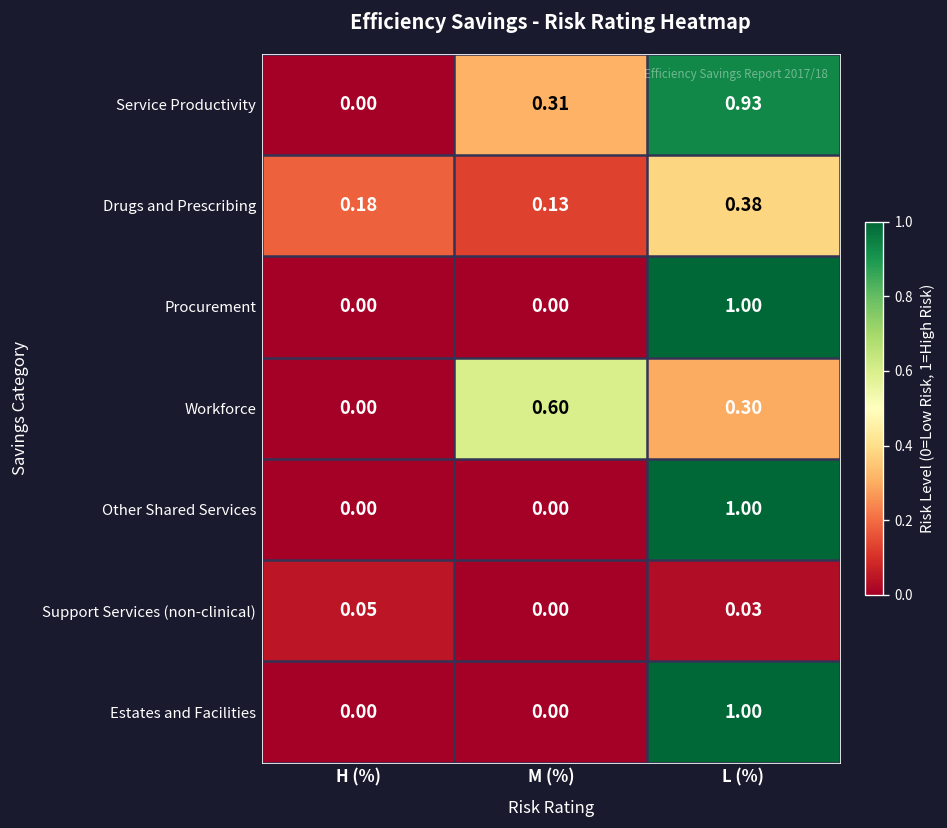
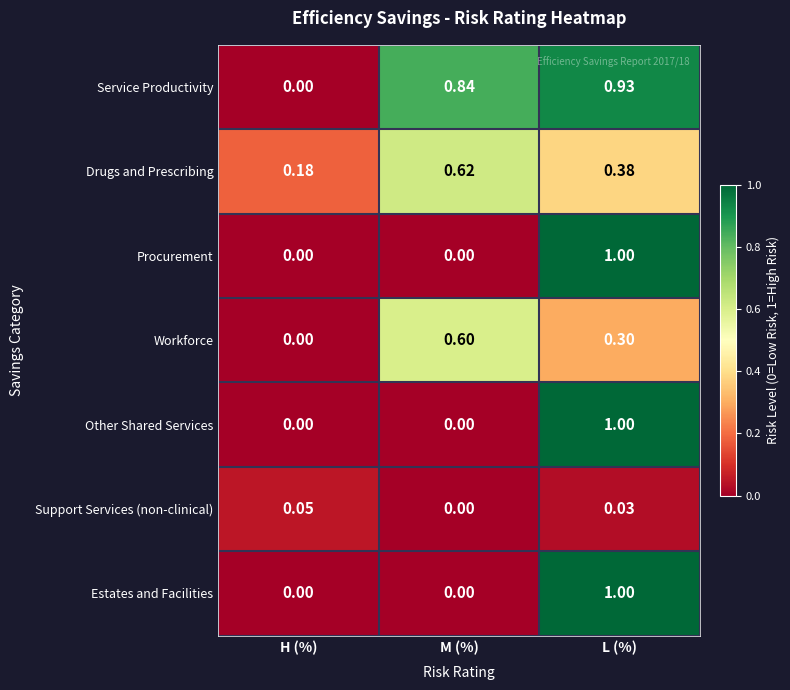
  {
    "Service Productivity": {
      "H (%)": 0.00,
-     "M (%)": 0.31
+     "M (%)": 0.84
    },
    "Drugs and Prescribing": {
      "H (%)": 0.18,
-     "M (%)": 0.13,
+     "M (%)": 0.62,
      "L (%)": 0.38
    },
    "Procurement": {
      "H (%)": 0.00,
      "M (%)": 0.00,
      "L (%)": 1.00
    },
    "Workforce": {
      "H (%)": 0.00,
      "M (%)": 0.60,
      "L (%)": 0.30
    },
    "Other Shared Services": {
      "H (%)": 0.00,
      "M (%)": 0.00,
      "L (%)": 1.00
    },
    "Support Services (non-clinical)": {
      "H (%)": 0.05,
      "M (%)": 0.00,
      "L (%)": 0.03
    },
    "Estates and Facilities": {
      "H (%)": 0.00,
      "M (%)": 0.00,
      "L (%)": 1.00
    }
  }
